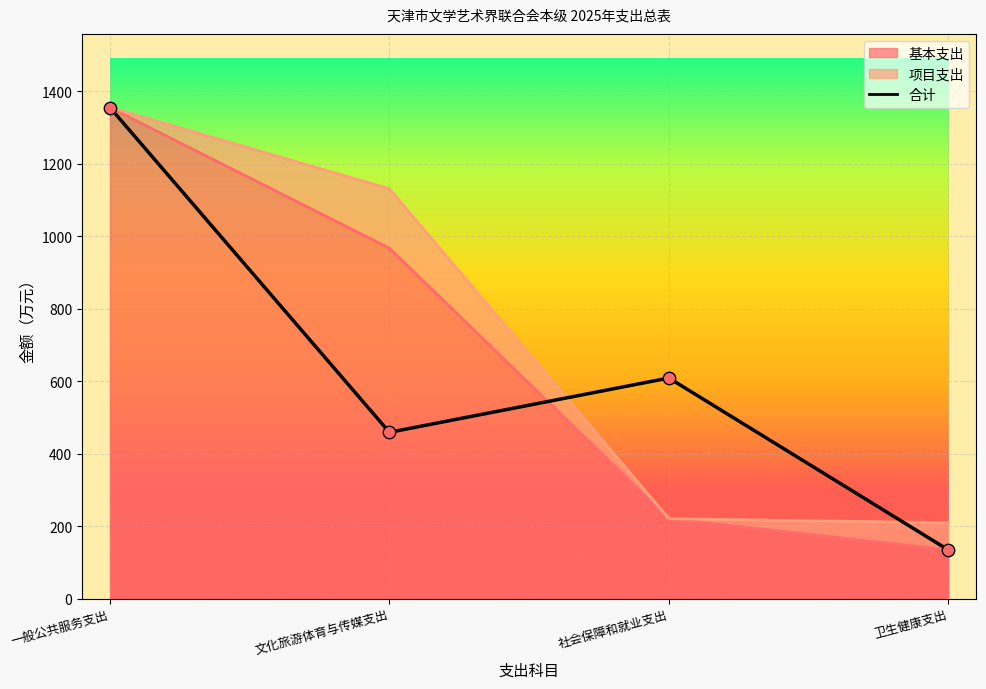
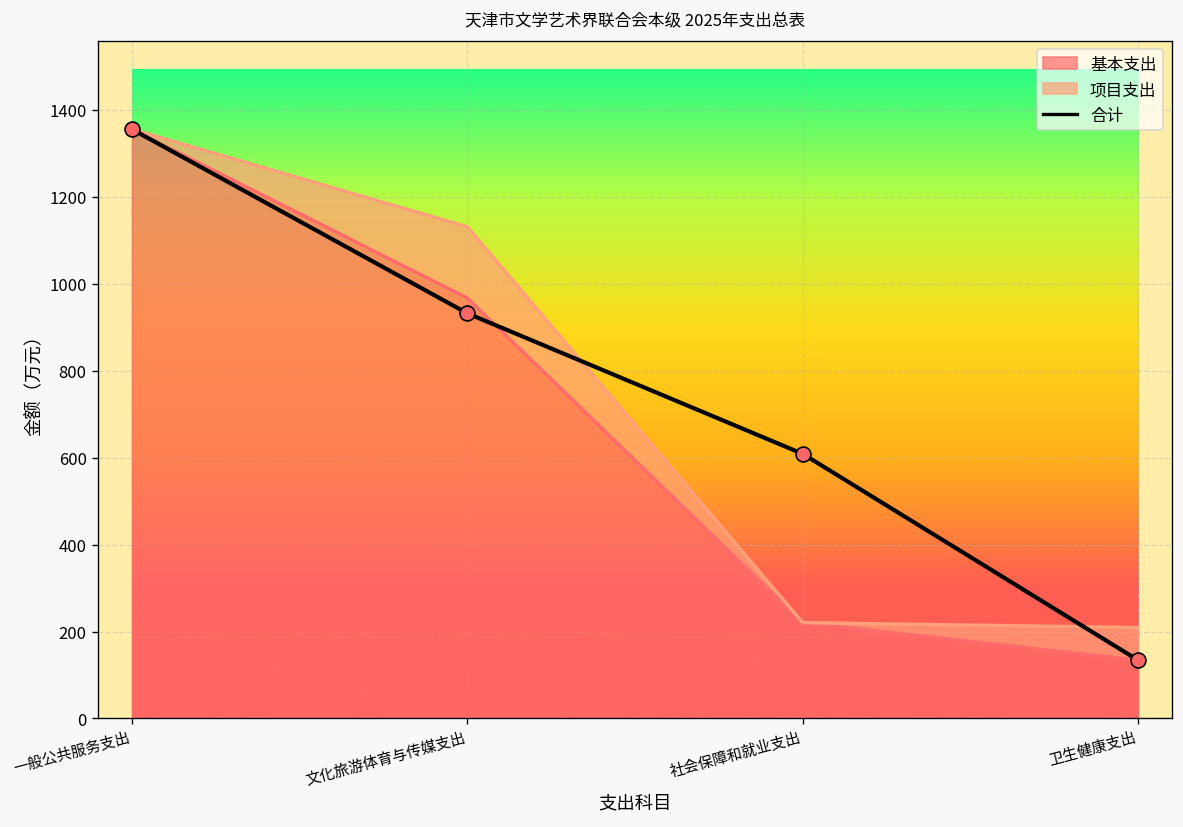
  {
    "合计": {
-     "文化旅游体育与传媒支出": 460,
+     "文化旅游体育与传媒支出": 930,
      "社会保障和就业支出": 610
    }
  }
